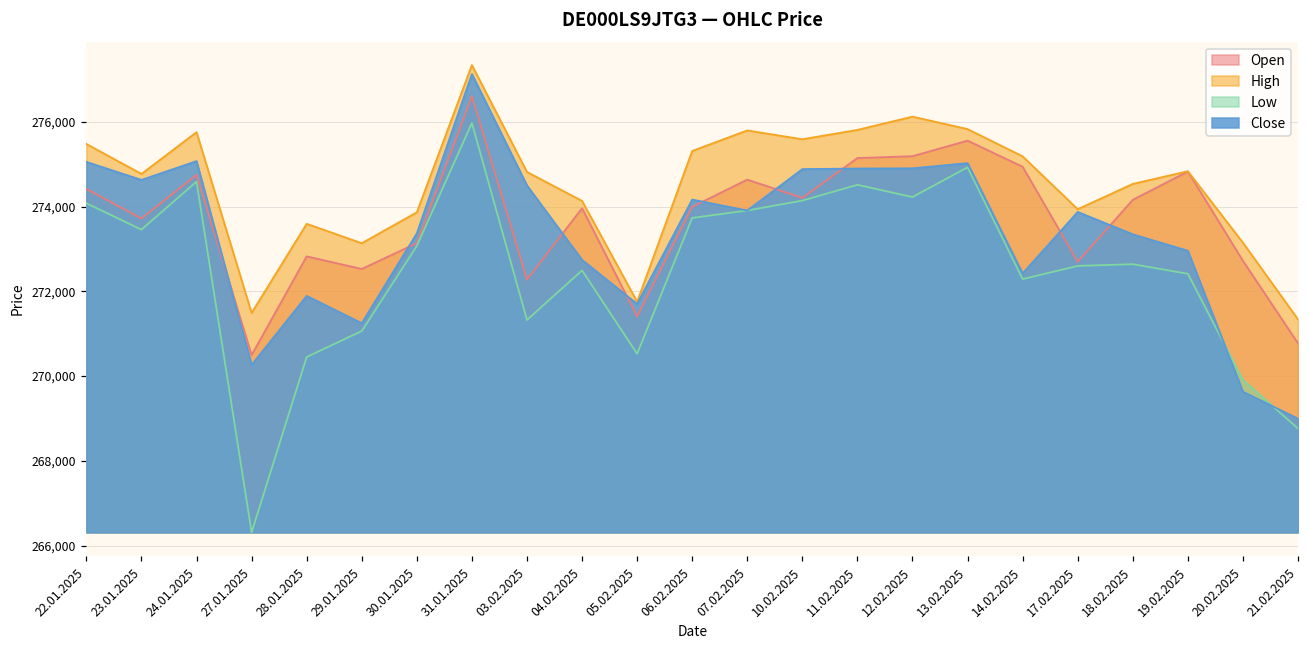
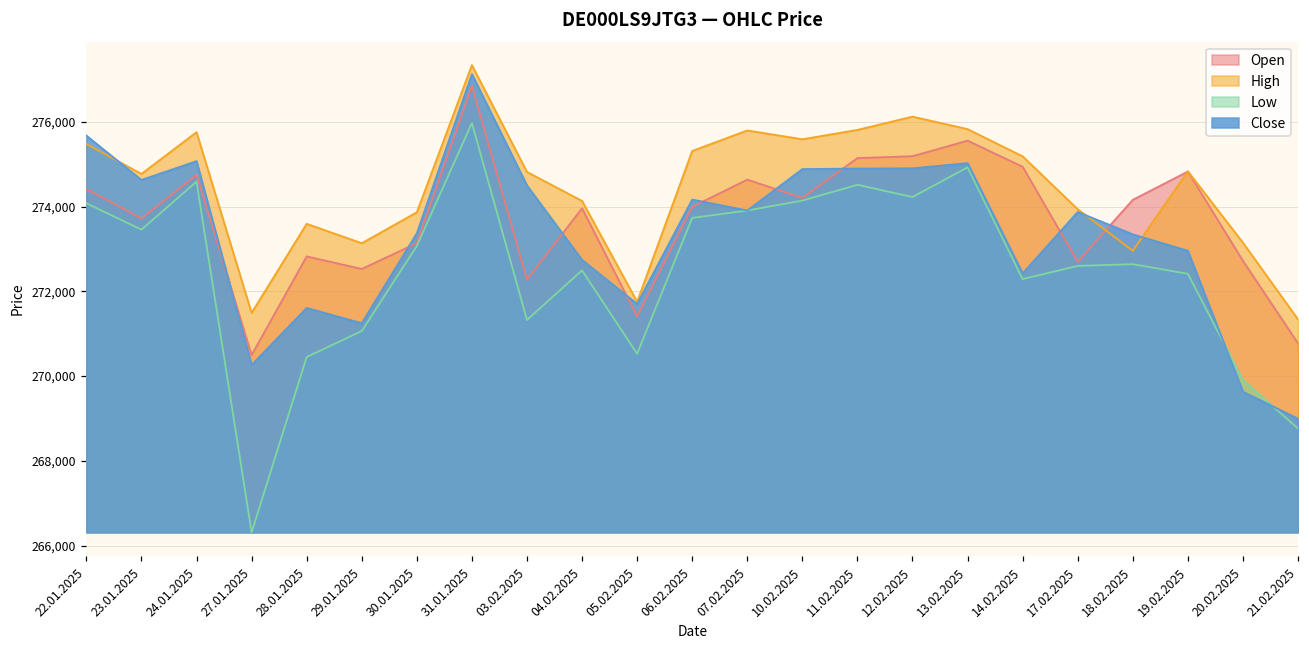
  {
    "Open": {
      "22.01.2025": "274,400",
      "23.01.2025": "273,700",
      "24.01.2025": "274,800",
      "27.01.2025": "270,500",
      "28.01.2025": "272,800",
      "29.01.2025": "272,500",
      "30.01.2025": "273,100",
-     "31.01.2025": "276,600",
+     "31.01.2025": "276,800",
      "03.02.2025": "272,300",
      "04.02.2025": "274,000",
      "05.02.2025": "271,400",
      "06.02.2025": "274,000",
      "07.02.2025": "274,600",
      "11.02.2025": "275,100",
      "12.02.2025": "275,200",
      "13.02.2025": "275,600",
      "14.02.2025": "274,900",
      "17.02.2025": "272,700",
      "18.02.2025": "274,200",
      "20.02.2025": "272,700",
      "21.02.2025": "270,800"
    },
    "High": {
      "22.01.2025": "275,500",
      "23.01.2025": "274,800",
      "24.01.2025": "275,800",
      "27.01.2025": "271,500",
      "28.01.2025": "273,600",
      "29.01.2025": "273,100",
      "30.01.2025": "273,900",
      "31.01.2025": "277,300",
      "03.02.2025": "274,800",
      "04.02.2025": "274,100",
      "06.02.2025": "275,300",
      "07.02.2025": "275,800",
      "10.02.2025": "275,600",
      "11.02.2025": "275,800",
      "12.02.2025": "276,100",
      "13.02.2025": "275,800",
      "14.02.2025": "275,200",
-     "18.02.2025": "274,500",
+     "18.02.2025": "273,000",
      "20.02.2025": "273,100",
      "21.02.2025": "271,300"
    },
    "Low": {
      "22.01.2025": "274,100",
      "23.01.2025": "273,500",
      "24.01.2025": "274,600",
      "27.01.2025": "266,300",
      "28.01.2025": "270,500",
      "29.01.2025": "271,100",
      "30.01.2025": "273,100",
      "31.01.2025": "276,000",
      "03.02.2025": "271,300",
      "04.02.2025": "272,500",
      "05.02.2025": "270,500",
      "06.02.2025": "273,700",
      "11.02.2025": "274,500",
      "12.02.2025": "274,200",
      "13.02.2025": "274,900",
      "14.02.2025": "272,300",
      "17.02.2025": "272,600",
      "18.02.2025": "272,600",
      "19.02.2025": "272,400",
      "20.02.2025": "269,900",
      "21.02.2025": "268,800"
    },
    "Close": {
-     "22.01.2025": "275,100",
+     "22.01.2025": "275,700",
      "23.01.2025": "274,600",
      "24.01.2025": "275,100",
      "27.01.2025": "270,300",
-     "28.01.2025": "271,900",
+     "28.01.2025": "271,600",
      "29.01.2025": "271,200",
      "30.01.2025": "273,400",
      "31.01.2025": "277,100",
      "03.02.2025": "274,500",
      "04.02.2025": "272,700",
      "06.02.2025": "274,200",
      "10.02.2025": "274,900",
      "11.02.2025": "274,900",
      "12.02.2025": "274,900",
      "13.02.2025": "275,000",
      "14.02.2025": "272,400",
      "18.02.2025": "273,300",
      "19.02.2025": "273,000",
      "20.02.2025": "269,600",
      "21.02.2025": "269,000"
    }
  }
